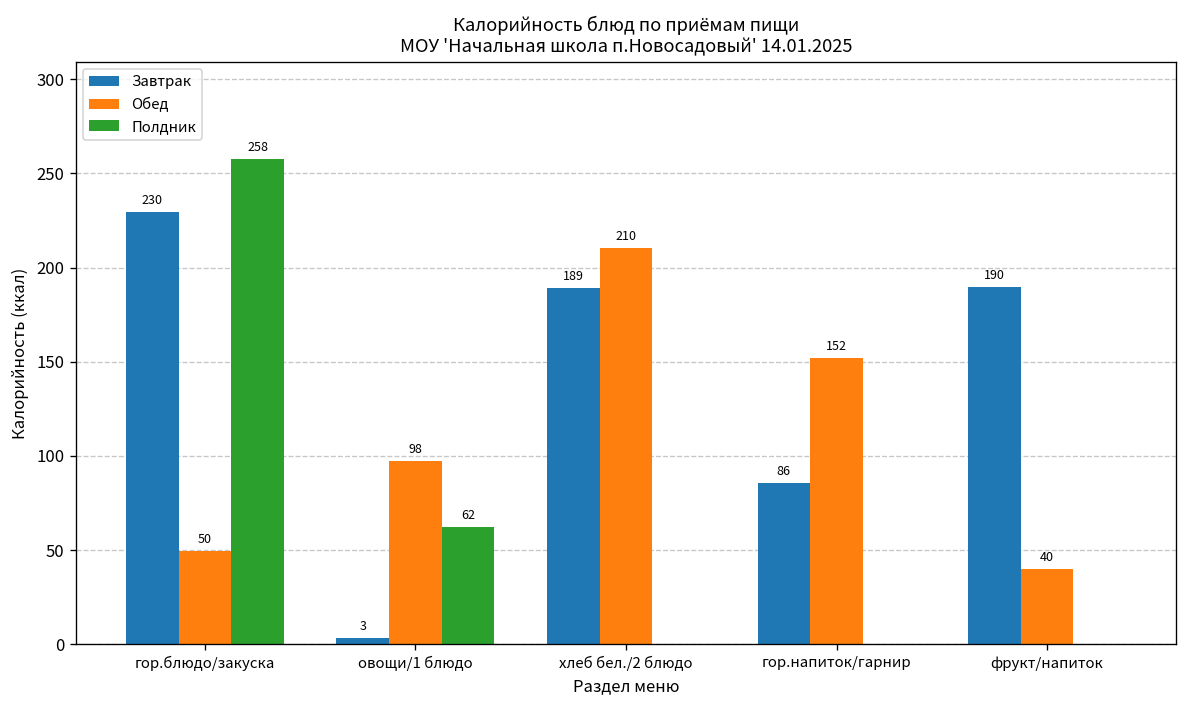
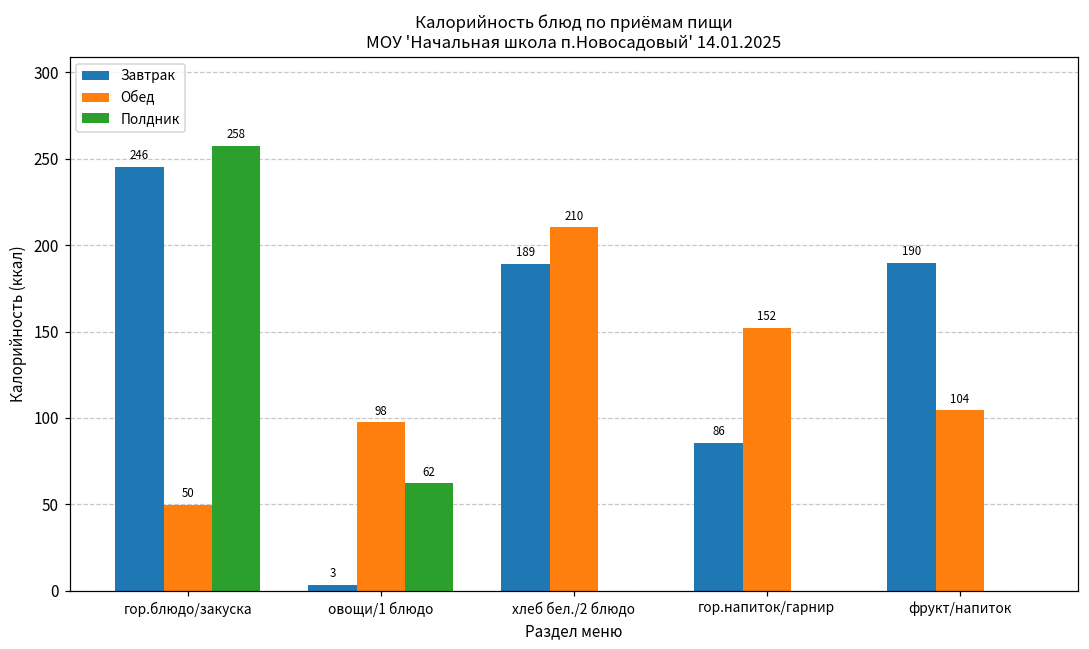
  {
    "Завтрак": {
-     "гор.блюдо/закуска": 230,
+     "гор.блюдо/закуска": 246,
      "овощи/1 блюдо": 3,
      "хлеб бел./2 блюдо": 189,
      "гор.напиток/гарнир": 86,
      "фрукт/напиток": 190
    },
    "Обед": {
      "гор.блюдо/закуска": 50,
      "овощи/1 блюдо": 98,
      "хлеб бел./2 блюдо": 210,
      "гор.напиток/гарнир": 152,
-     "фрукт/напиток": 40
+     "фрукт/напиток": 104
    },
    "Полдник": {
      "гор.блюдо/закуска": 258,
      "овощи/1 блюдо": 62
    }
  }
